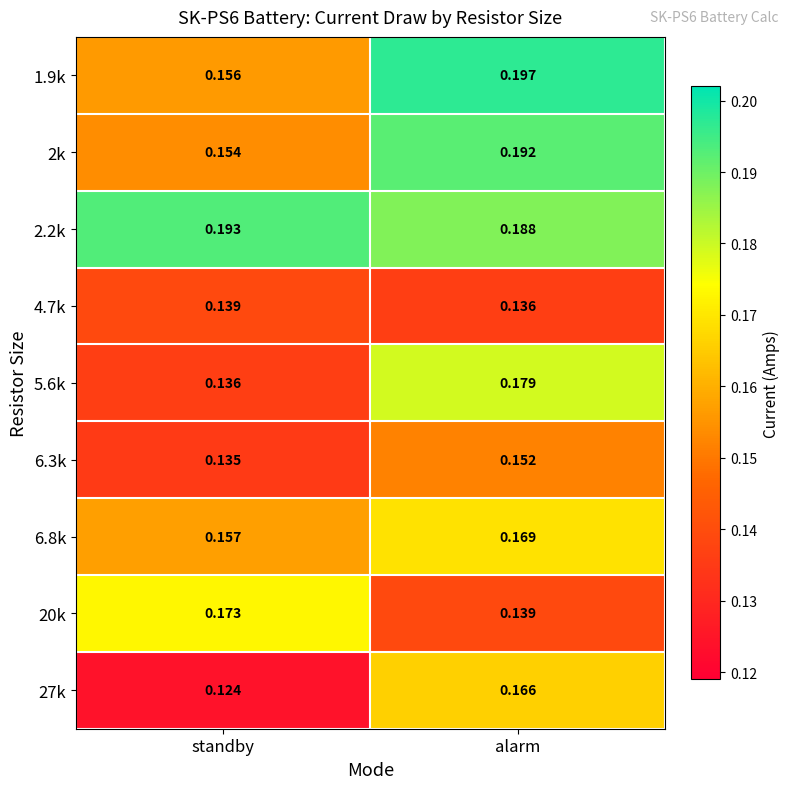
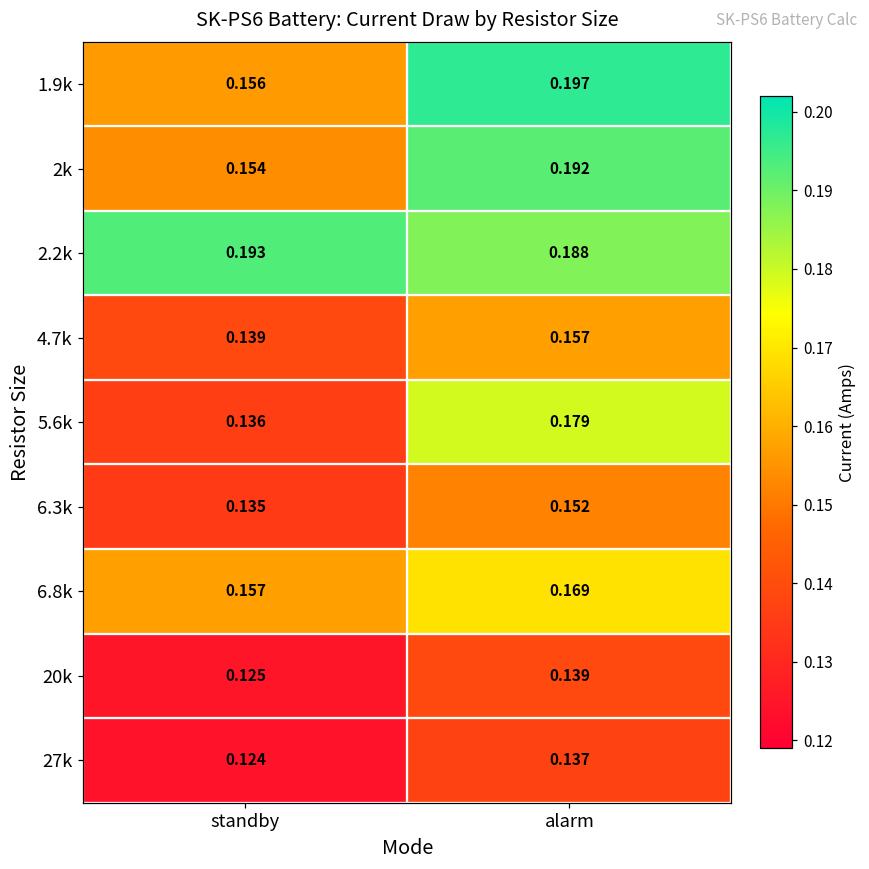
  {
    "1.9k": {
      "standby": 0.156,
      "alarm": 0.197
    },
    "2k": {
      "standby": 0.154,
      "alarm": 0.192
    },
    "2.2k": {
      "standby": 0.193,
      "alarm": 0.188
    },
    "4.7k": {
      "standby": 0.139,
-     "alarm": 0.136
+     "alarm": 0.157
    },
    "5.6k": {
      "standby": 0.136,
      "alarm": 0.179
    },
    "6.3k": {
      "standby": 0.135,
      "alarm": 0.152
    },
    "6.8k": {
      "standby": 0.157,
      "alarm": 0.169
    },
    "20k": {
-     "standby": 0.173,
+     "standby": 0.125,
      "alarm": 0.139
    },
    "27k": {
      "standby": 0.124,
-     "alarm": 0.166
+     "alarm": 0.137
    }
  }
